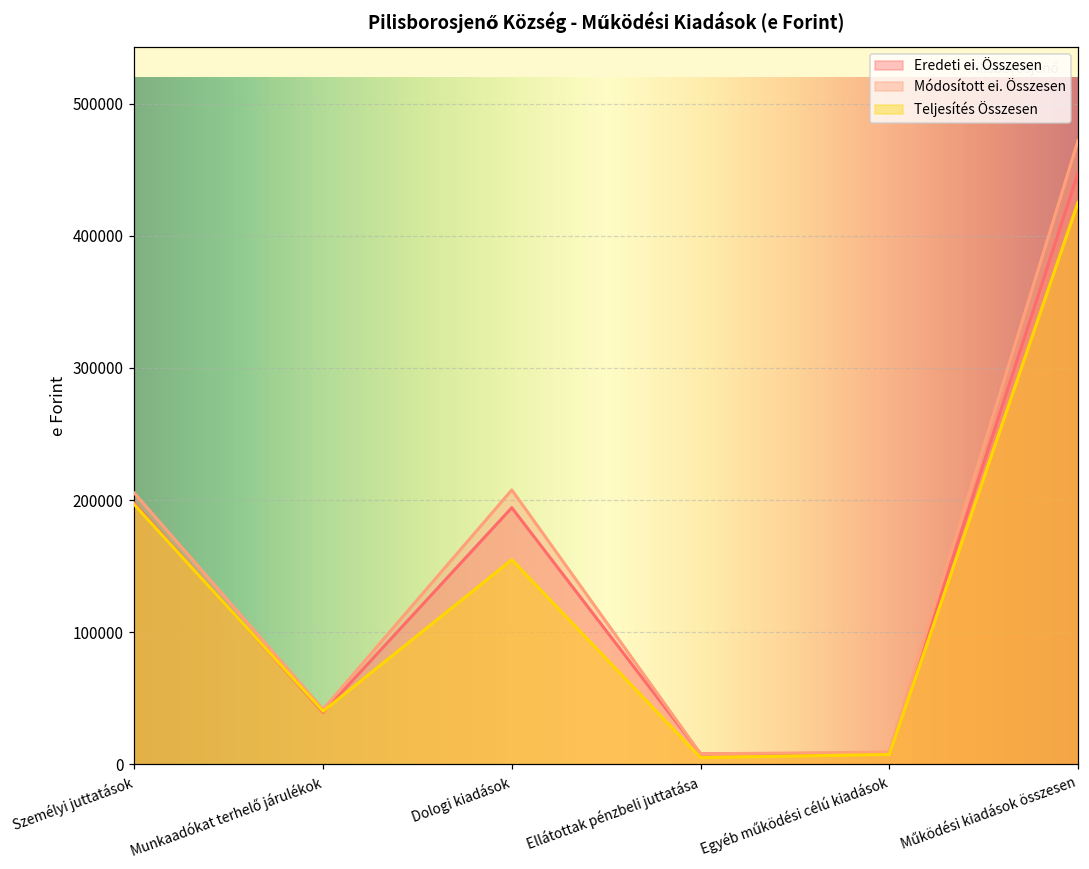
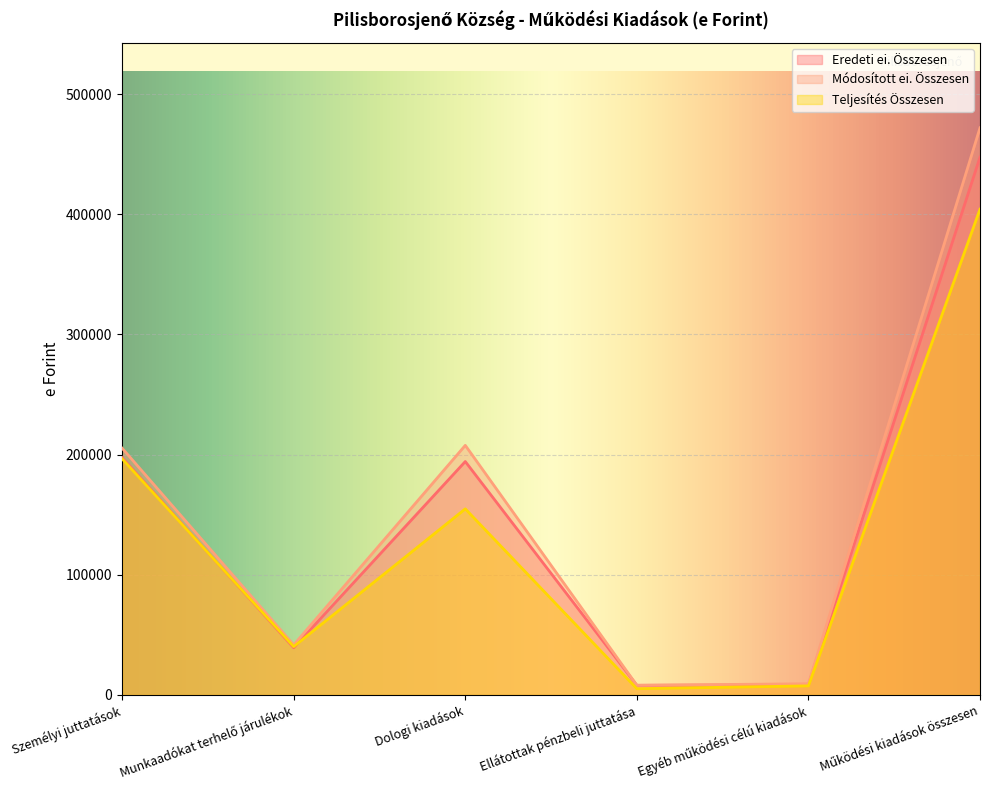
  {
    "Teljesítés Összesen": {
      "Dologi kiadások": 155000,
      "Ellátottak pénzbeli juttatása": 5000,
-     "Működési kiadások összesen": 425000
+     "Működési kiadások összesen": 404000
    }
  }
